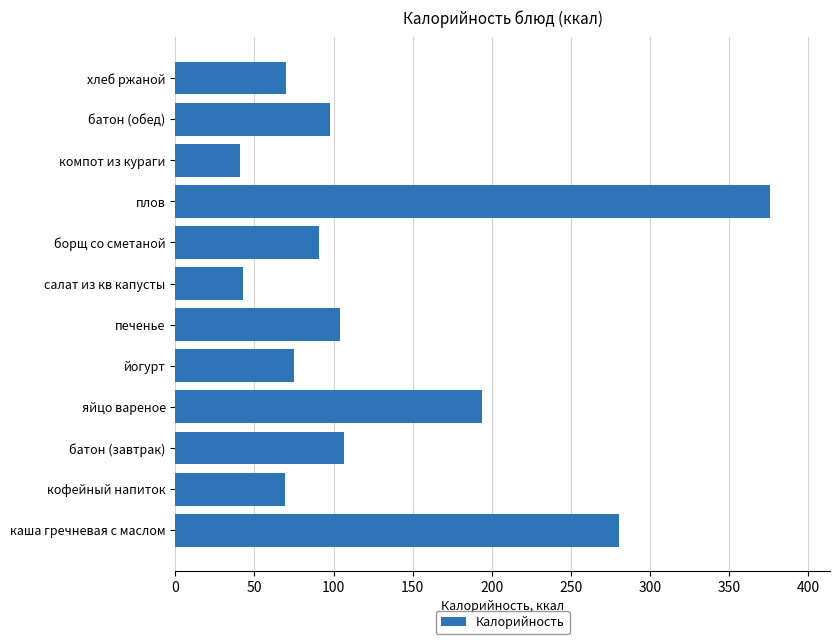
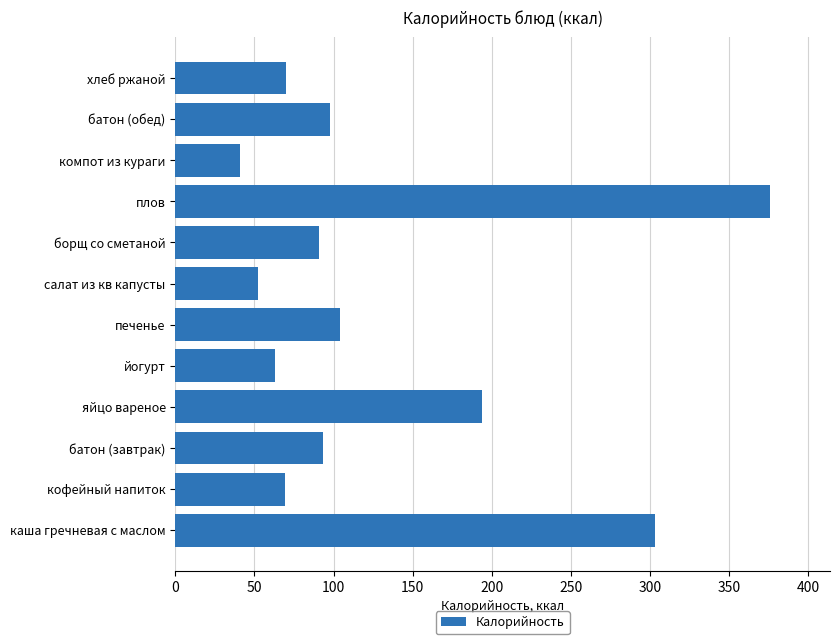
  {
    "хлеб ржаной": 70,
    "батон (обед)": 98,
    "компот из кураги": 41,
    "плов": 376,
    "борщ со сметаной": 91,
-   "салат из кв капусты": 43,
+   "салат из кв капусты": 52,
    "печенье": 104,
-   "йогурт": 75,
+   "йогурт": 63,
    "яйцо вареное": 194,
-   "батон (завтрак)": 107,
+   "батон (завтрак)": 93,
    "кофейный напиток": 69,
-   "каша гречневая с маслом": 280
+   "каша гречневая с маслом": 303
  }
